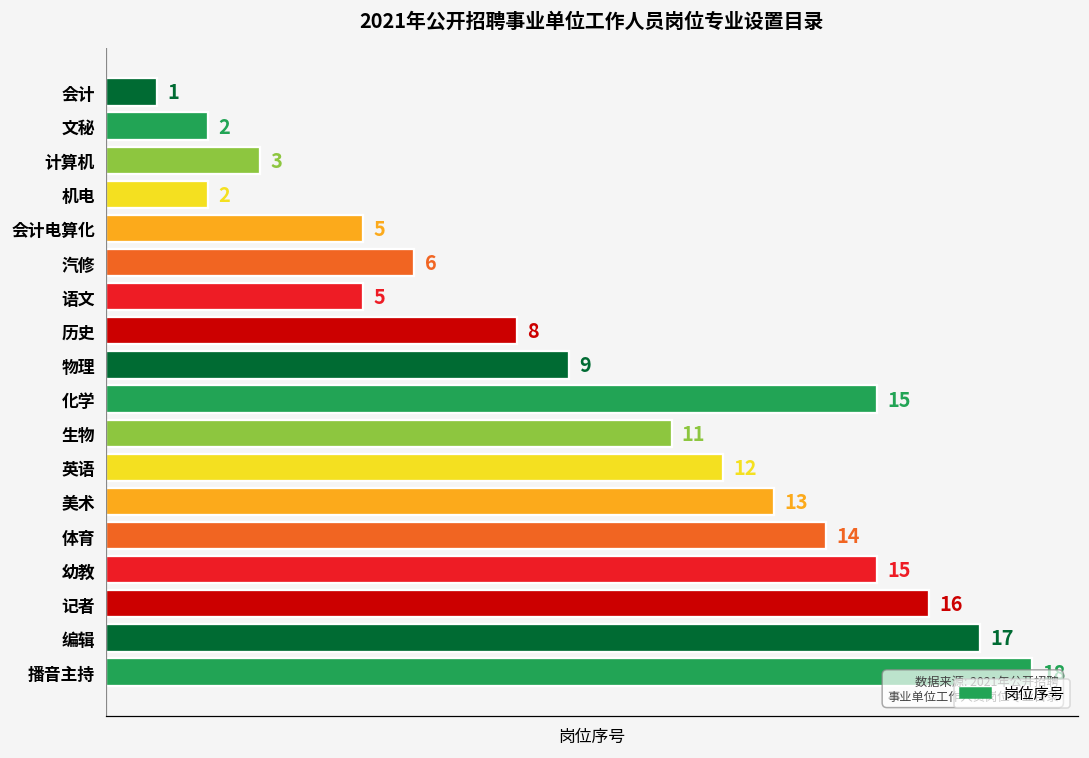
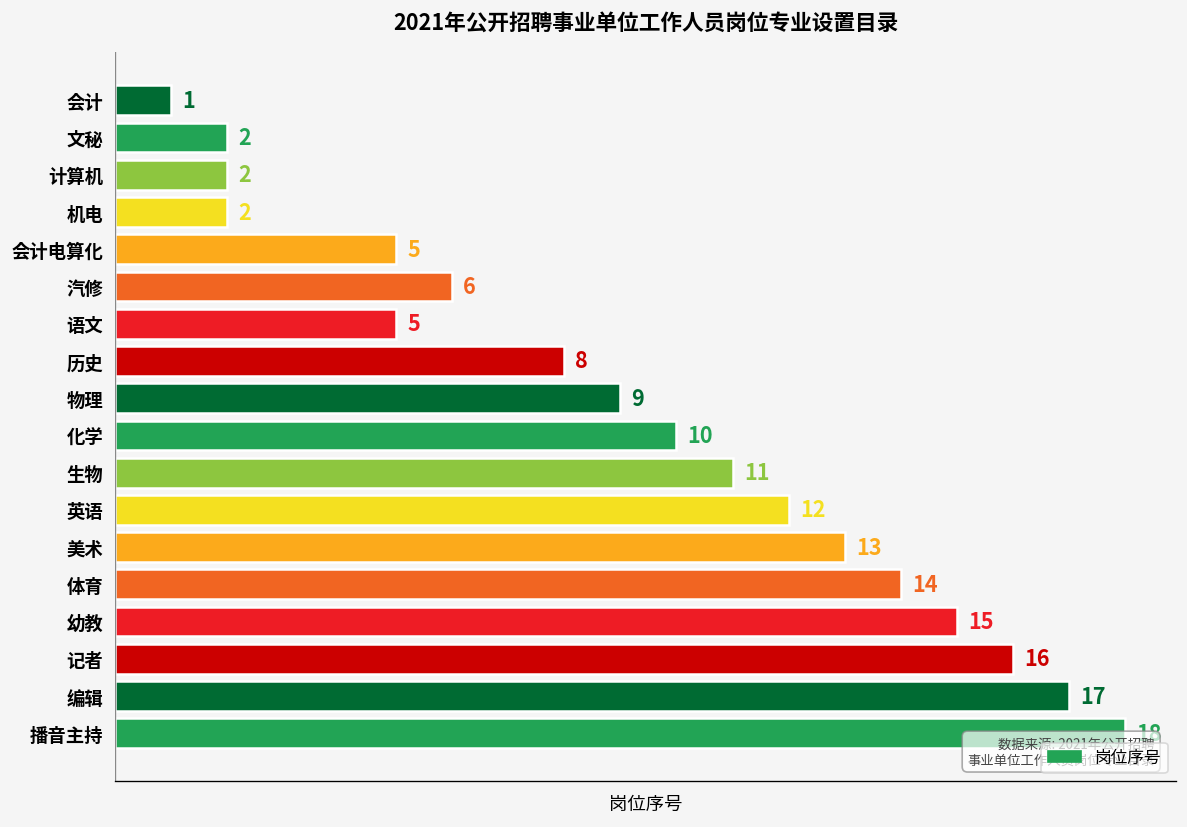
  {
    "会计": 1,
    "文秘": 2,
-   "计算机": 3,
+   "计算机": 2,
    "机电": 2,
    "会计电算化": 5,
    "汽修": 6,
    "语文": 5,
    "历史": 8,
    "物理": 9,
-   "化学": 15,
+   "化学": 10,
    "生物": 11,
    "英语": 12,
    "美术": 13,
    "体育": 14,
    "幼教": 15,
    "记者": 16,
    "编辑": 17
  }
